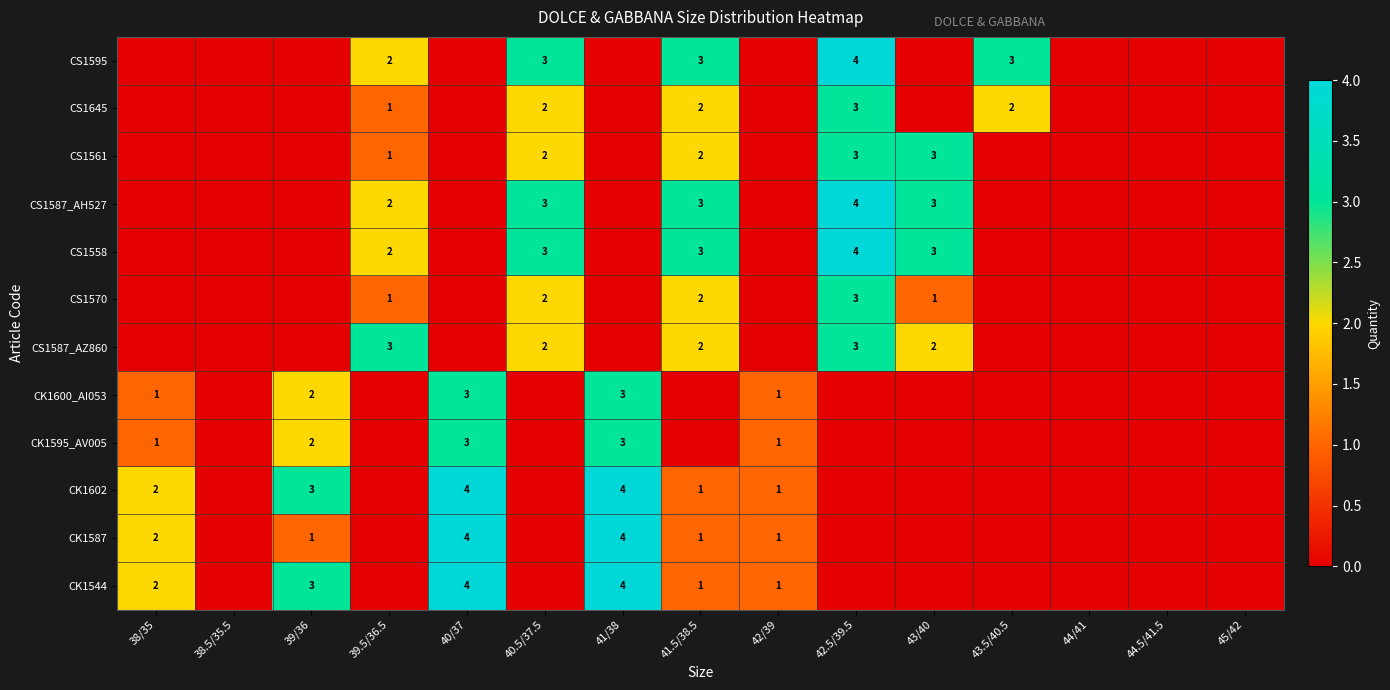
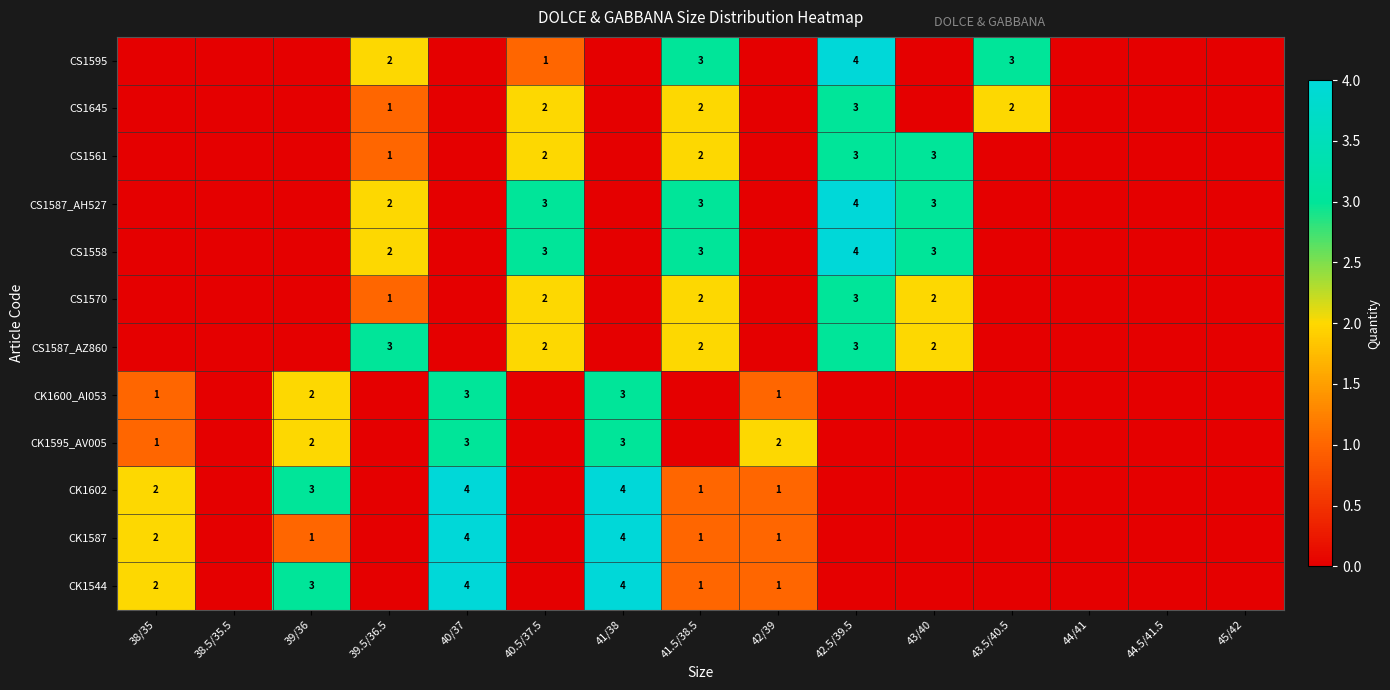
  {
    "CS1595": {
      "39.5/36.5": 2,
-     "40.5/37.5": 3,
+     "40.5/37.5": 1,
      "41.5/38.5": 3,
      "42.5/39.5": 4,
      "43.5/40.5": 3
    },
    "CS1645": {
      "39.5/36.5": 1,
      "40.5/37.5": 2,
      "41.5/38.5": 2,
      "42.5/39.5": 3,
      "43.5/40.5": 2
    },
    "CS1561": {
      "39.5/36.5": 1,
      "40.5/37.5": 2,
      "41.5/38.5": 2,
      "42.5/39.5": 3,
      "43/40": 3
    },
    "CS1587_AH527": {
      "39.5/36.5": 2,
      "40.5/37.5": 3,
      "41.5/38.5": 3,
      "42.5/39.5": 4,
      "43/40": 3
    },
    "CS1558": {
      "39.5/36.5": 2,
      "40.5/37.5": 3,
      "41.5/38.5": 3,
      "42.5/39.5": 4,
      "43/40": 3
    },
    "CS1570": {
      "39.5/36.5": 1,
      "40.5/37.5": 2,
      "41.5/38.5": 2,
      "42.5/39.5": 3,
-     "43/40": 1
+     "43/40": 2
    },
    "CS1587_AZ860": {
      "39.5/36.5": 3,
      "40.5/37.5": 2,
      "41.5/38.5": 2,
      "42.5/39.5": 3,
      "43/40": 2
    },
    "CK1600_AI053": {
      "38/35": 1,
      "39/36": 2,
      "40/37": 3,
      "41/38": 3,
      "42/39": 1
    },
    "CK1595_AV005": {
      "38/35": 1,
      "39/36": 2,
      "40/37": 3,
      "41/38": 3,
-     "42/39": 1
+     "42/39": 2
    },
    "CK1602": {
      "38/35": 2,
      "39/36": 3,
      "40/37": 4,
      "41/38": 4,
      "41.5/38.5": 1,
      "42/39": 1
    },
    "CK1587": {
      "38/35": 2,
      "39/36": 1,
      "40/37": 4,
      "41/38": 4,
      "41.5/38.5": 1,
      "42/39": 1
    },
    "CK1544": {
      "38/35": 2,
      "39/36": 3,
      "40/37": 4,
      "41/38": 4,
      "41.5/38.5": 1,
      "42/39": 1
    }
  }
